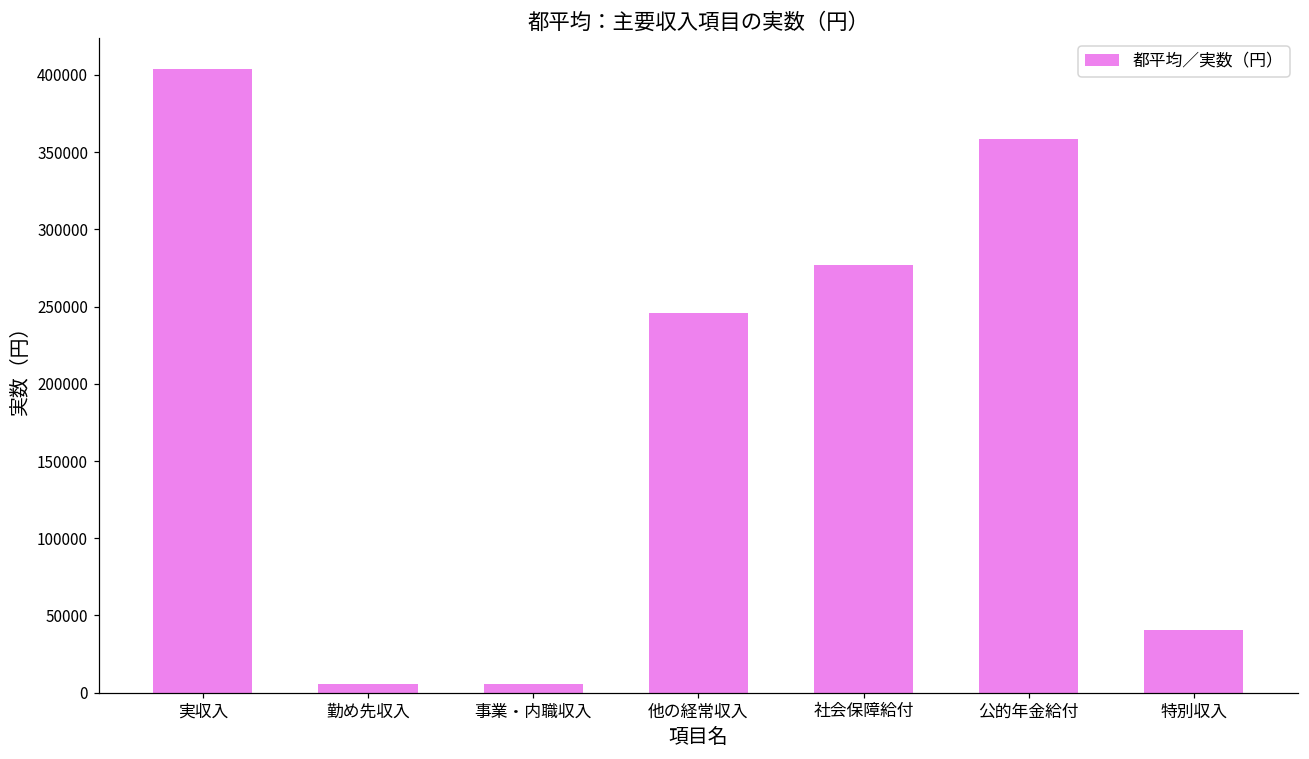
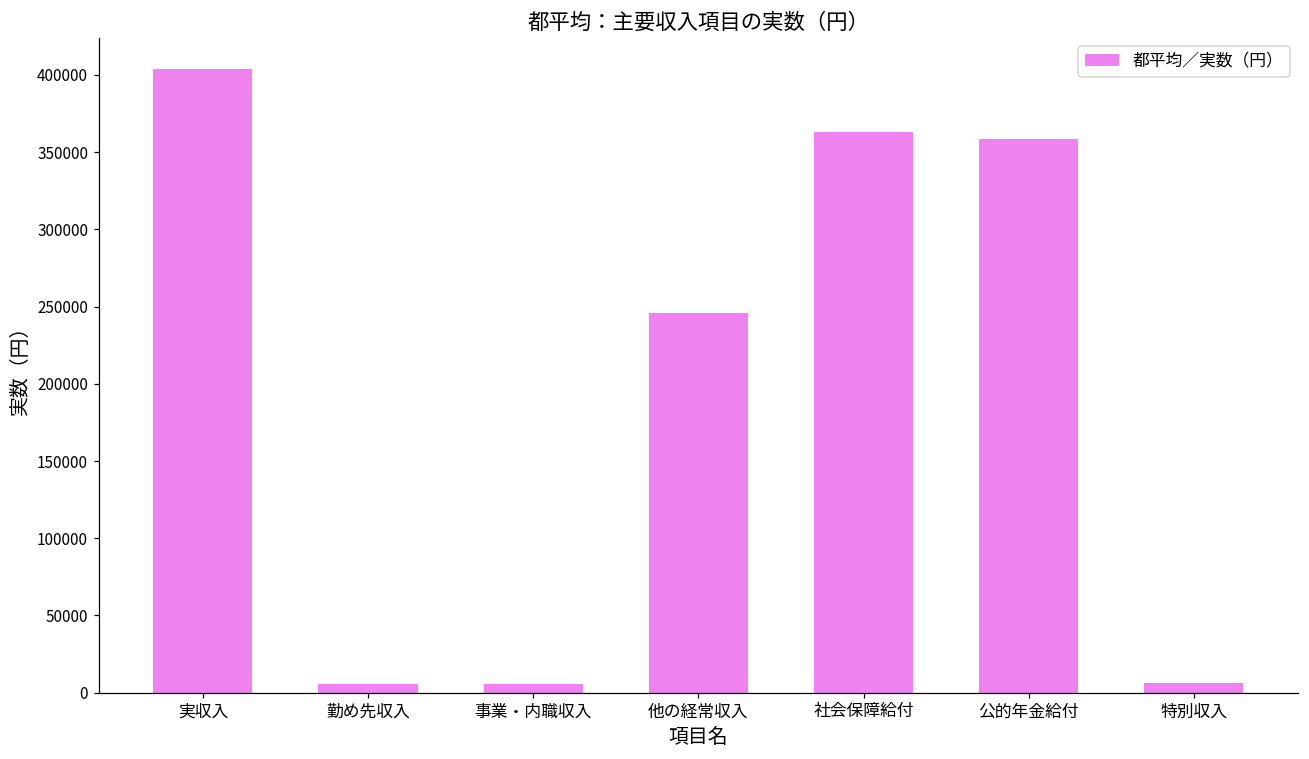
  {
    "実収入": 404000,
    "勤め先収入": 5000,
    "事業・内職収入": 6000,
    "他の経常収入": 246000,
-   "社会保障給付": 277000,
+   "社会保障給付": 363000,
    "公的年金給付": 359000,
-   "特別収入": 40000
+   "特別収入": 6000
  }
